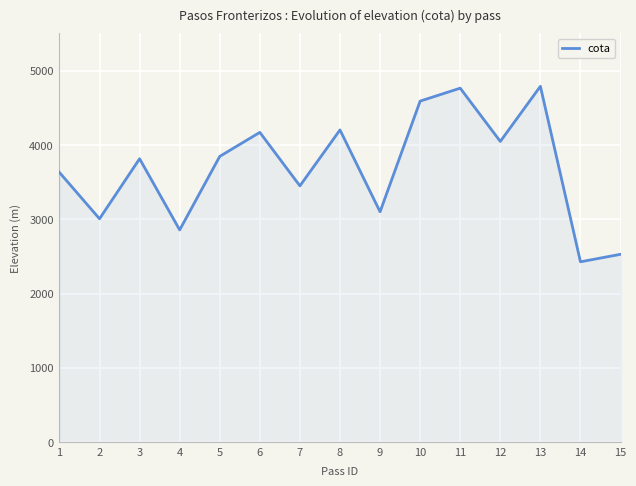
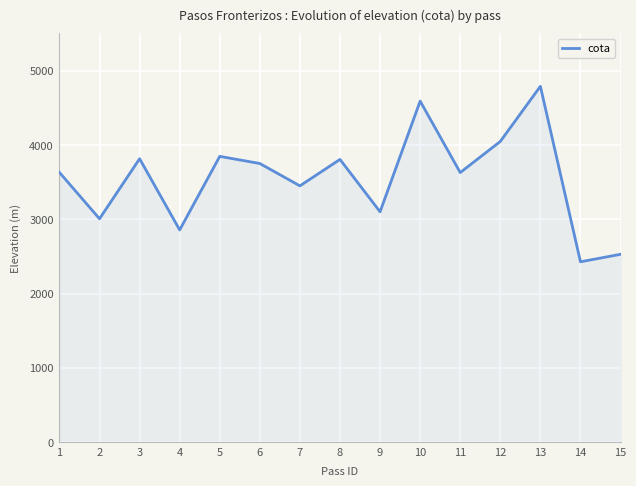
  {
    "1": 3600,
    "2": 3000,
    "3": 3800,
    "4": 2900,
    "5": 3800,
-   "6": 4200,
+   "6": 3800,
    "7": 3400,
-   "8": 4200,
+   "8": 3800,
    "9": 3100,
    "10": 4600,
-   "11": 4800,
+   "11": 3600,
    "12": 4000,
    "13": 4800,
    "14": 2400,
    "15": 2500
  }
